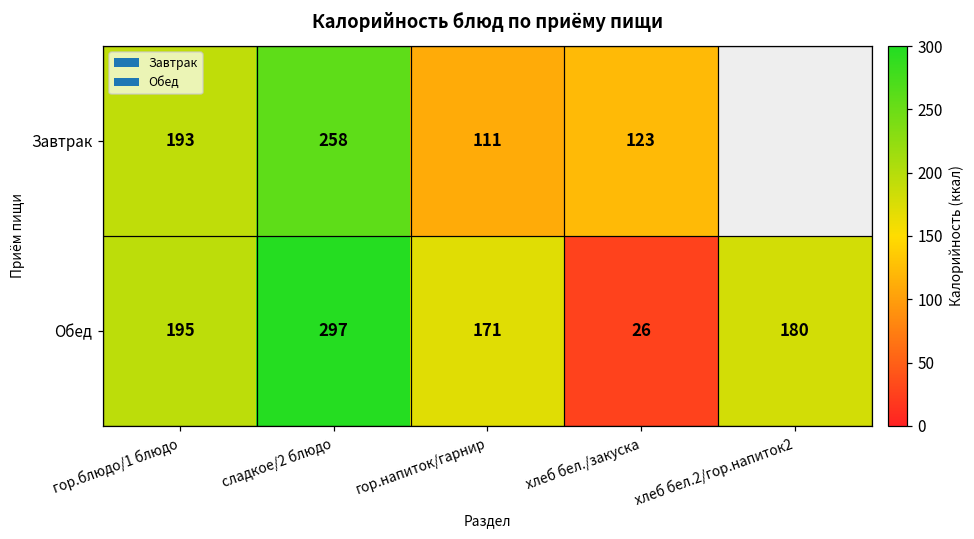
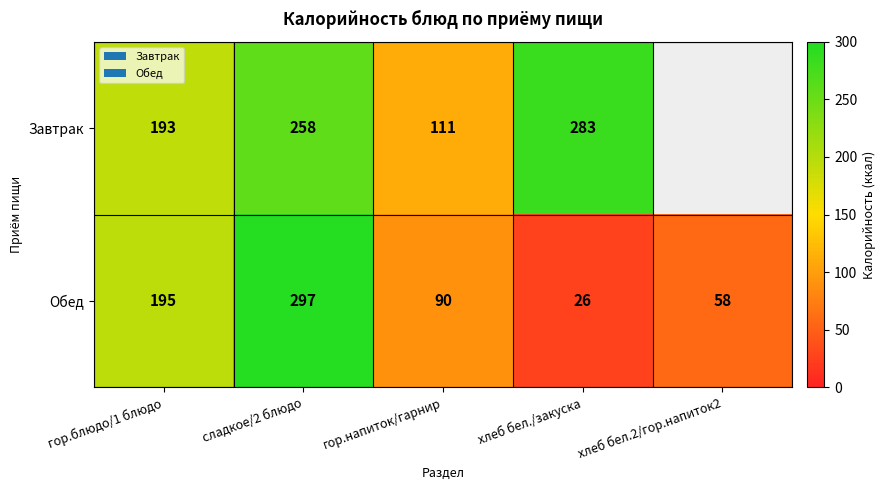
  {
    "Завтрак": {
      "гор.блюдо/1 блюдо": 193,
      "сладкое/2 блюдо": 258,
      "гор.напиток/гарнир": 111,
-     "хлеб бел./закуска": 123
+     "хлеб бел./закуска": 283
    },
    "Обед": {
      "гор.блюдо/1 блюдо": 195,
      "сладкое/2 блюдо": 297,
-     "гор.напиток/гарнир": 171,
+     "гор.напиток/гарнир": 90,
      "хлеб бел./закуска": 26,
-     "хлеб бел.2/гор.напиток2": 180
+     "хлеб бел.2/гор.напиток2": 58
    }
  }
